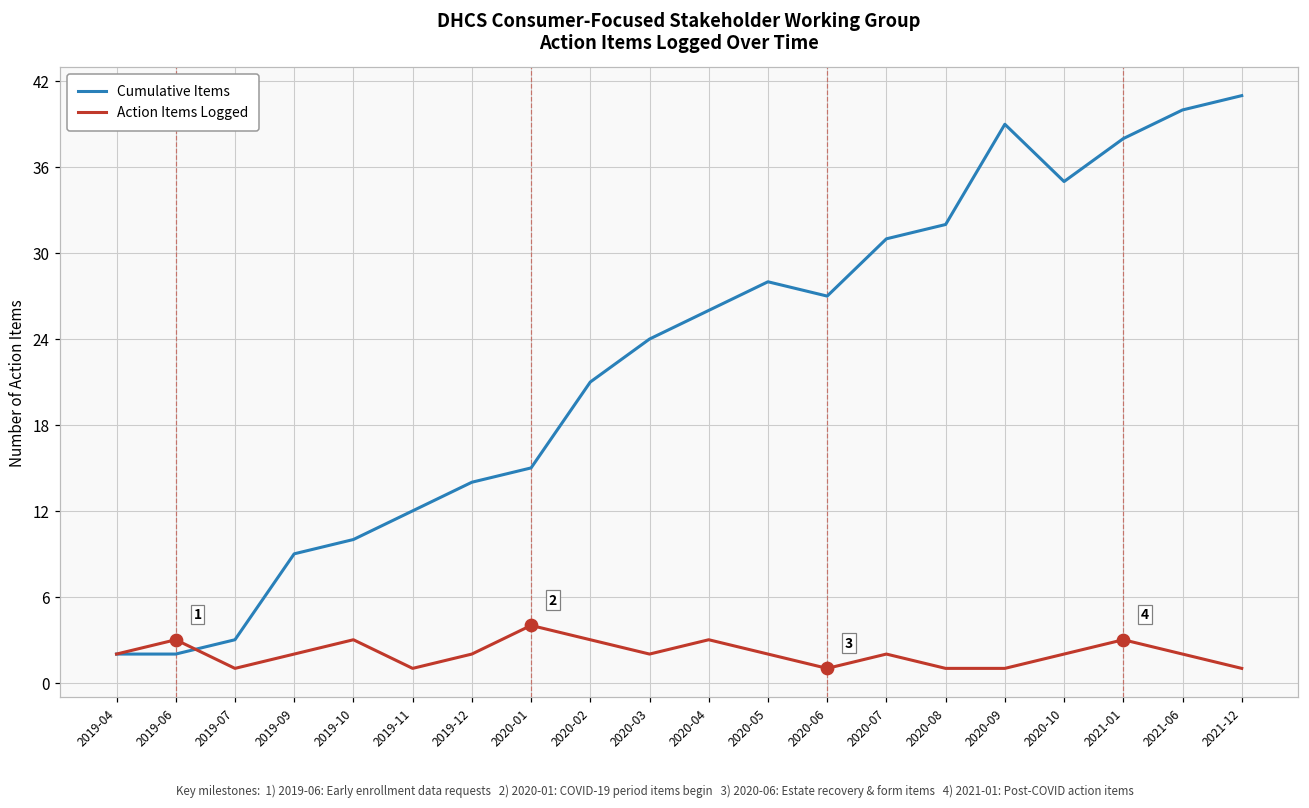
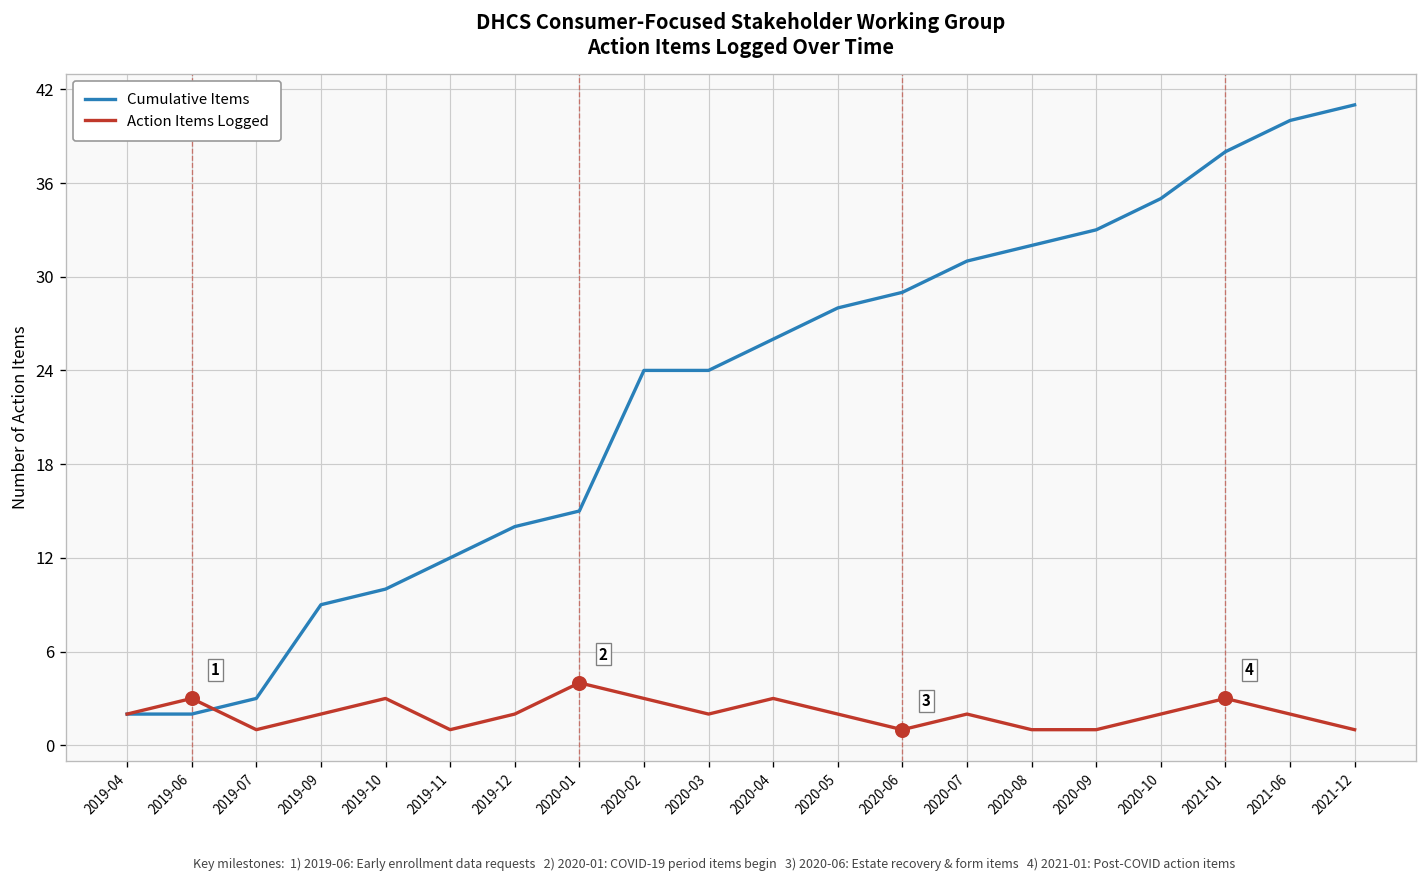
  {
    "Cumulative Items": {
      "2019-06": 2,
      "2019-07": 3,
      "2019-09": 9,
      "2019-10": 10,
      "2019-11": 12,
      "2019-12": 14,
      "2020-01": 15,
-     "2020-02": 21,
+     "2020-02": 24,
      "2020-03": 24,
      "2020-04": 26,
      "2020-05": 28,
-     "2020-06": 27,
+     "2020-06": 29,
      "2020-07": 31,
      "2020-08": 32,
-     "2020-09": 39,
+     "2020-09": 33,
      "2020-10": 35,
      "2021-01": 38,
      "2021-06": 40,
      "2021-12": 41
    }
  }
